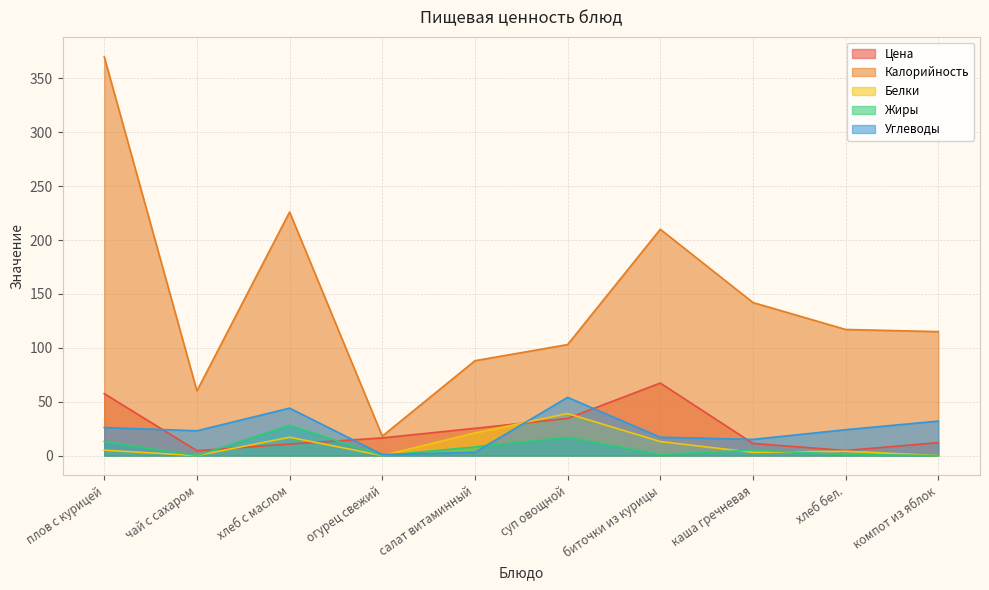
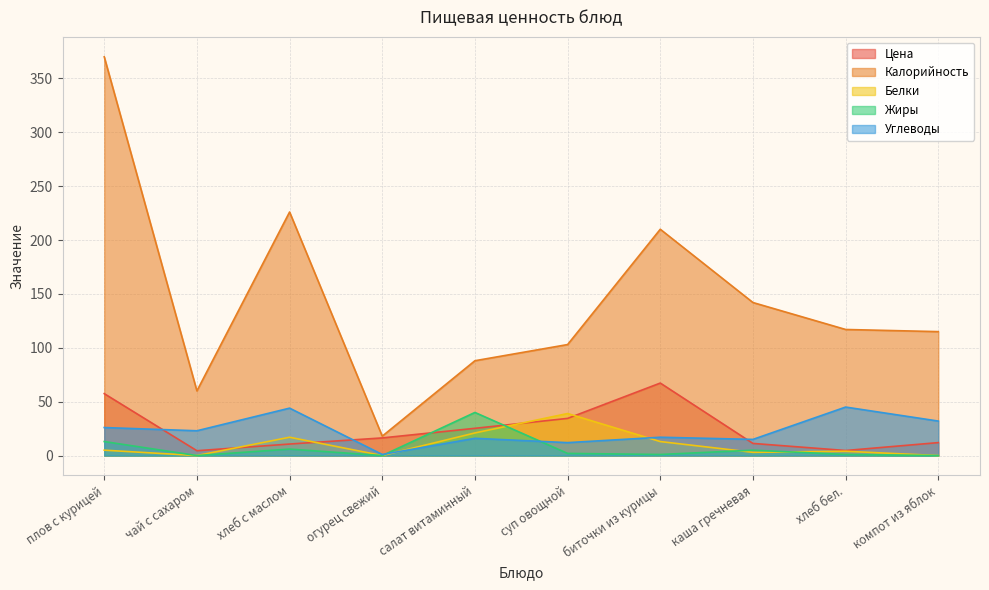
  {
    "Белки": {
      "плов с курицей": 5,
      "хлеб с маслом": 17,
      "салат витаминный": 21,
      "суп овощной": 39,
      "биточки из курицы": 13
    },
    "Жиры": {
      "плов с курицей": 13,
-     "хлеб с маслом": 28,
-     "салат витаминный": 8,
-     "суп овощной": 17,
+     "хлеб с маслом": 6,
+     "салат витаминный": 40,
+     "суп овощной": 2,
      "биточки из курицы": 1,
      "хлеб бел.": 1
    },
    "Углеводы": {
      "плов с курицей": 26,
      "чай с сахаром": 23,
      "хлеб с маслом": 44,
-     "салат витаминный": 3,
-     "суп овощной": 54,
+     "салат витаминный": 16,
+     "суп овощной": 12,
      "биточки из курицы": 17,
      "каша гречневая": 15,
-     "хлеб бел.": 24,
+     "хлеб бел.": 45,
      "компот из яблок": 32
    }
  }
